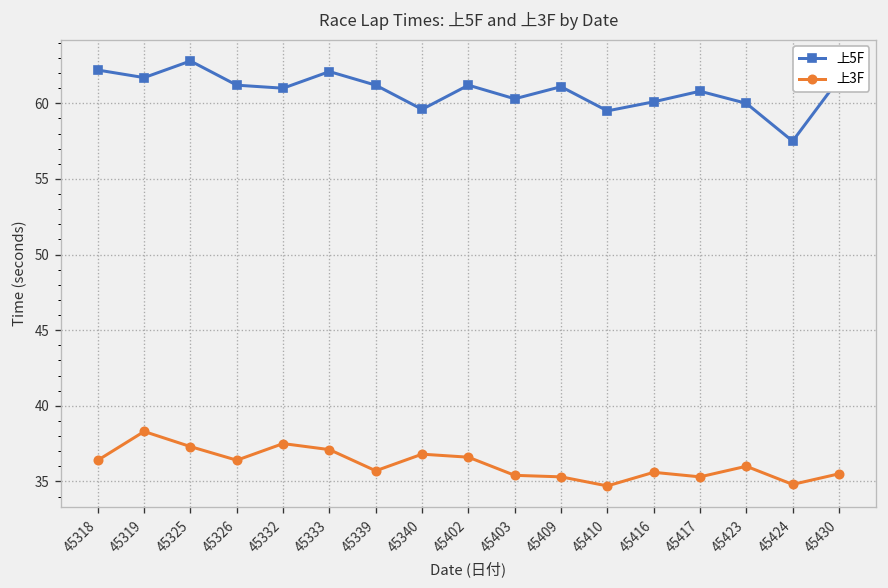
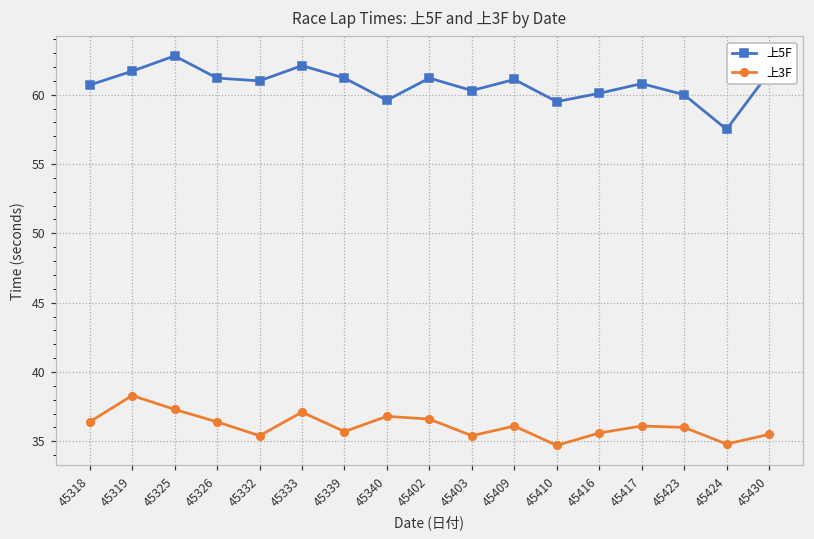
  {
    "上5F": {
-     "45318": 62.2,
+     "45318": 60.7,
      "45319": 61.7,
      "45325": 62.8,
      "45326": 61.2,
      "45332": 61.0,
      "45333": 62.1,
      "45339": 61.2,
      "45340": 59.6,
      "45402": 61.2,
      "45403": 60.3,
      "45409": 61.1,
      "45410": 59.5,
      "45416": 60.1,
      "45417": 60.8,
      "45423": 60.0,
      "45424": 57.5
    },
    "上3F": {
      "45318": 36.4,
      "45319": 38.3,
      "45325": 37.3,
      "45326": 36.4,
-     "45332": 37.5,
+     "45332": 35.4,
      "45333": 37.1,
      "45339": 35.7,
      "45340": 36.8,
      "45402": 36.6,
      "45403": 35.4,
-     "45409": 35.3,
+     "45409": 36.1,
      "45410": 34.7,
      "45416": 35.6,
-     "45417": 35.3,
+     "45417": 36.1,
      "45423": 36.0,
      "45424": 34.8,
      "45430": 35.5
    }
  }
